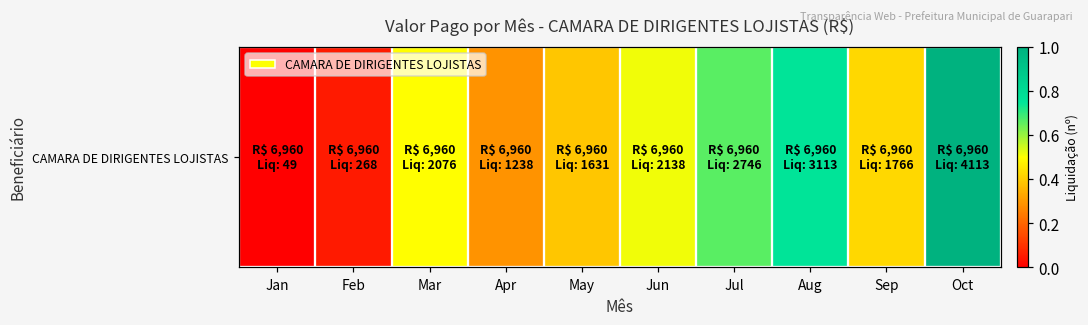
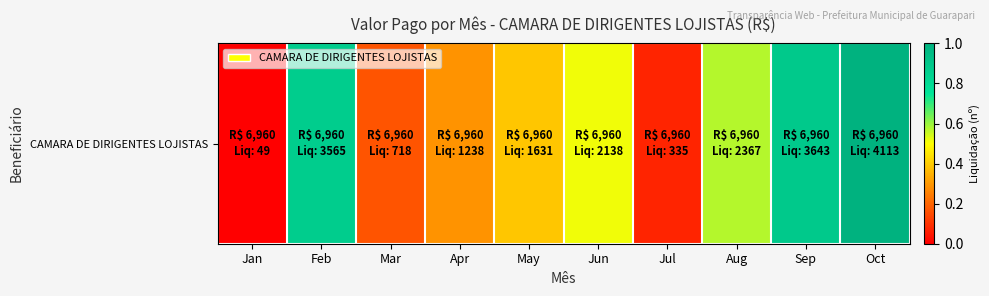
  {
    "CAMARA DE DIRIGENTES LOJISTAS": {
-     "Feb": 268,
-     "Mar": 2076,
-     "Jul": 2746,
-     "Aug": 3113,
-     "Sep": 1766
+     "Feb": 3565,
+     "Mar": 718,
+     "Jul": 335,
+     "Aug": 2367,
+     "Sep": 3643
    }
  }
